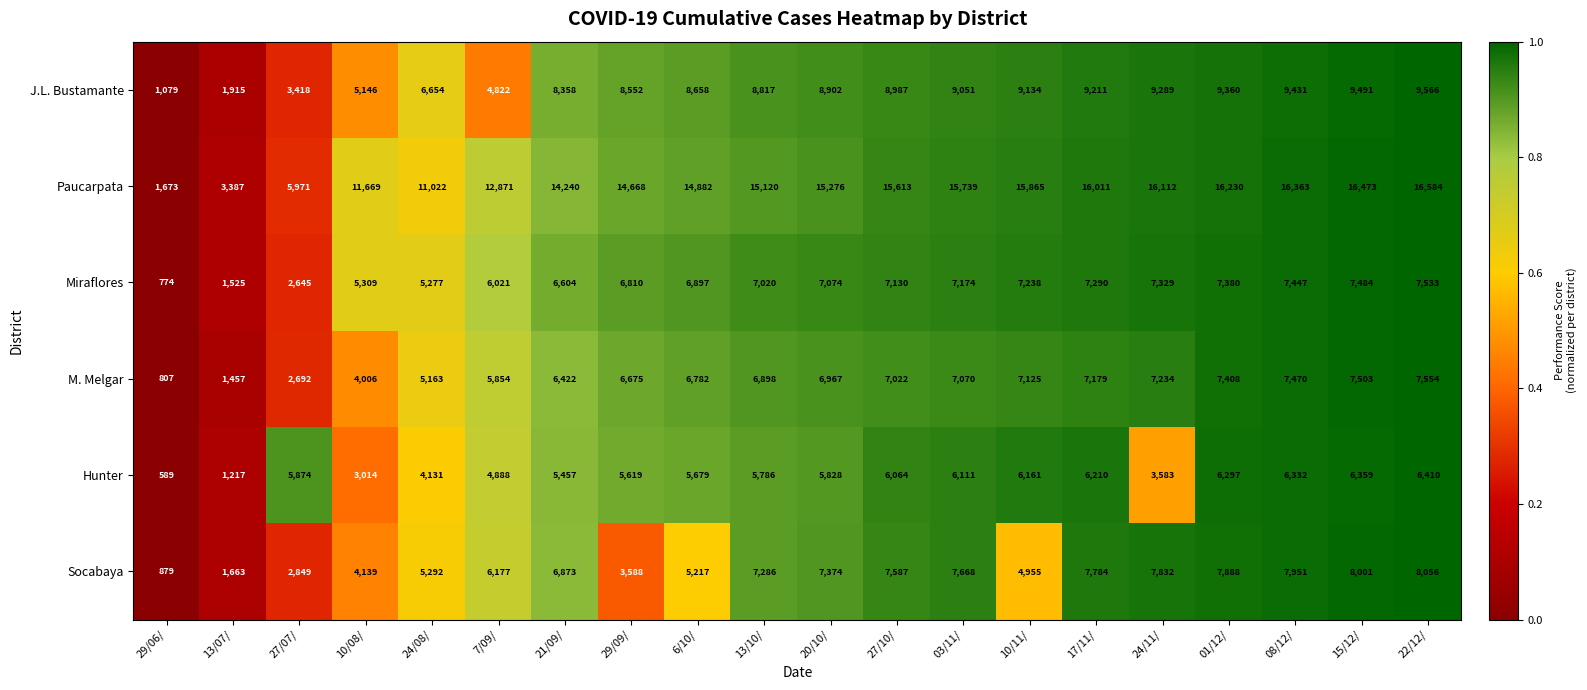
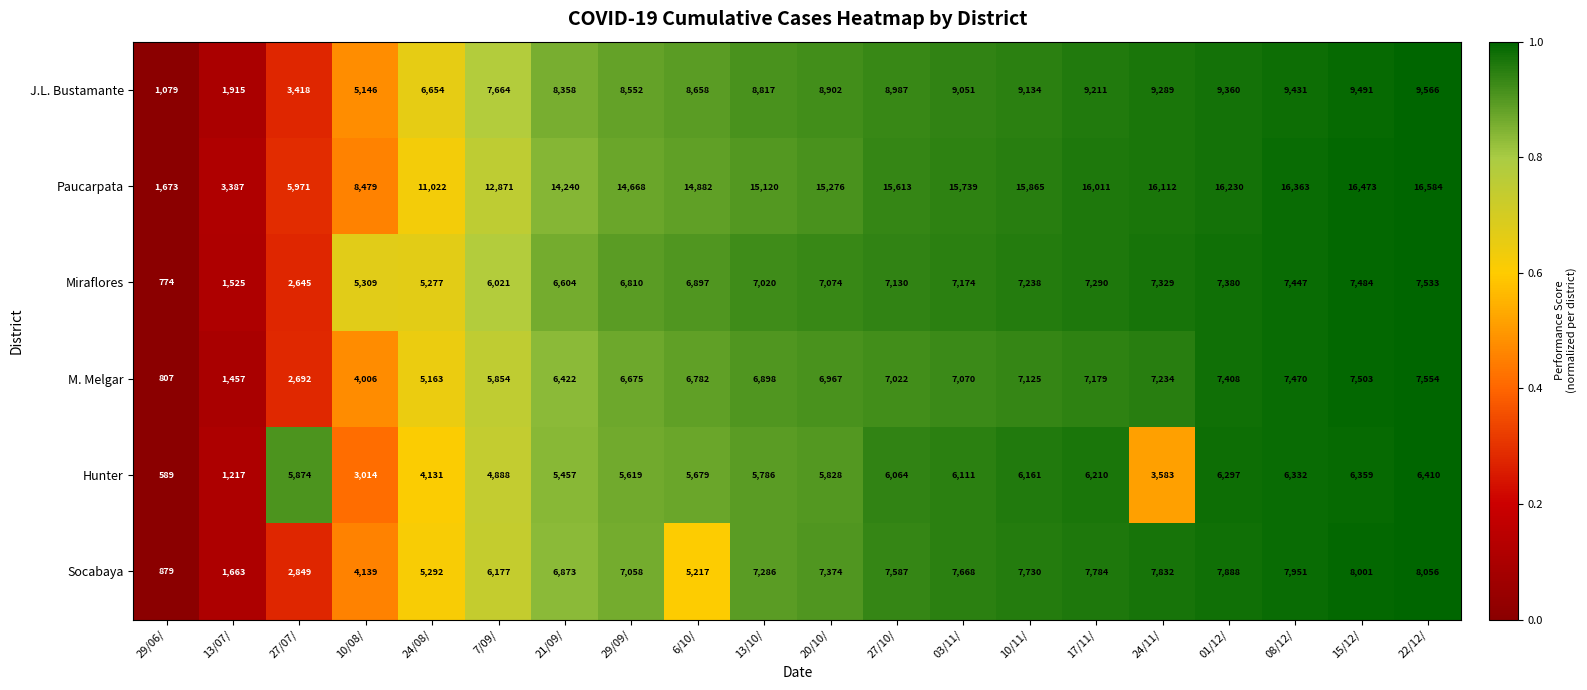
  {
    "J.L. Bustamante": {
      "29/06/": "1,079",
      "13/07/": "1,915",
      "27/07/": "3,418",
      "10/08/": "5,146",
      "24/08/": "6,654",
-     "7/09/": "4,822",
+     "7/09/": "7,664",
      "21/09/": "8,358",
      "29/09/": "8,552",
      "6/10/": "8,658",
      "13/10/": "8,817",
      "20/10/": "8,902",
      "27/10/": "8,987",
      "03/11/": "9,051",
      "10/11/": "9,134",
      "17/11/": "9,211",
      "24/11/": "9,289",
      "01/12/": "9,360",
      "08/12/": "9,431",
      "15/12/": "9,491",
      "22/12/": "9,566"
    },
    "Paucarpata": {
      "29/06/": "1,673",
      "13/07/": "3,387",
      "27/07/": "5,971",
-     "10/08/": "11,669",
+     "10/08/": "8,479",
      "24/08/": "11,022",
      "7/09/": "12,871",
      "21/09/": "14,240",
      "29/09/": "14,668",
      "6/10/": "14,882",
      "13/10/": "15,120",
      "20/10/": "15,276",
      "27/10/": "15,613",
      "03/11/": "15,739",
      "10/11/": "15,865",
      "17/11/": "16,011",
      "24/11/": "16,112",
      "01/12/": "16,230",
      "08/12/": "16,363",
      "15/12/": "16,473",
      "22/12/": "16,584"
    },
    "Miraflores": {
      "29/06/": "774",
      "13/07/": "1,525",
      "27/07/": "2,645",
      "10/08/": "5,309",
      "24/08/": "5,277",
      "7/09/": "6,021",
      "21/09/": "6,604",
      "29/09/": "6,810",
      "6/10/": "6,897",
      "13/10/": "7,020",
      "20/10/": "7,074",
      "27/10/": "7,130",
      "03/11/": "7,174",
      "10/11/": "7,238",
      "17/11/": "7,290",
      "24/11/": "7,329",
      "01/12/": "7,380",
      "08/12/": "7,447",
      "15/12/": "7,484",
      "22/12/": "7,533"
    },
    "M. Melgar": {
      "29/06/": "807",
      "13/07/": "1,457",
      "27/07/": "2,692",
      "10/08/": "4,006",
      "24/08/": "5,163",
      "7/09/": "5,854",
      "21/09/": "6,422",
      "29/09/": "6,675",
      "6/10/": "6,782",
      "13/10/": "6,898",
      "20/10/": "6,967",
      "27/10/": "7,022",
      "03/11/": "7,070",
      "10/11/": "7,125",
      "17/11/": "7,179",
      "24/11/": "7,234",
      "01/12/": "7,408",
      "08/12/": "7,470",
      "15/12/": "7,503",
      "22/12/": "7,554"
    },
    "Hunter": {
      "29/06/": "589",
      "13/07/": "1,217",
      "27/07/": "5,874",
      "10/08/": "3,014",
      "24/08/": "4,131",
      "7/09/": "4,888",
      "21/09/": "5,457",
      "29/09/": "5,619",
      "6/10/": "5,679",
      "13/10/": "5,786",
      "20/10/": "5,828",
      "27/10/": "6,064",
      "03/11/": "6,111",
      "10/11/": "6,161",
      "17/11/": "6,210",
      "24/11/": "3,583",
      "01/12/": "6,297",
      "08/12/": "6,332",
      "15/12/": "6,359",
      "22/12/": "6,410"
    },
    "Socabaya": {
      "29/06/": "879",
      "13/07/": "1,663",
      "27/07/": "2,849",
      "10/08/": "4,139",
      "24/08/": "5,292",
      "7/09/": "6,177",
      "21/09/": "6,873",
-     "29/09/": "3,588",
+     "29/09/": "7,058",
      "6/10/": "5,217",
      "13/10/": "7,286",
      "20/10/": "7,374",
      "27/10/": "7,587",
      "03/11/": "7,668",
-     "10/11/": "4,955",
+     "10/11/": "7,730",
      "17/11/": "7,784",
      "24/11/": "7,832",
      "01/12/": "7,888",
      "08/12/": "7,951",
      "15/12/": "8,001",
      "22/12/": "8,056"
    }
  }
